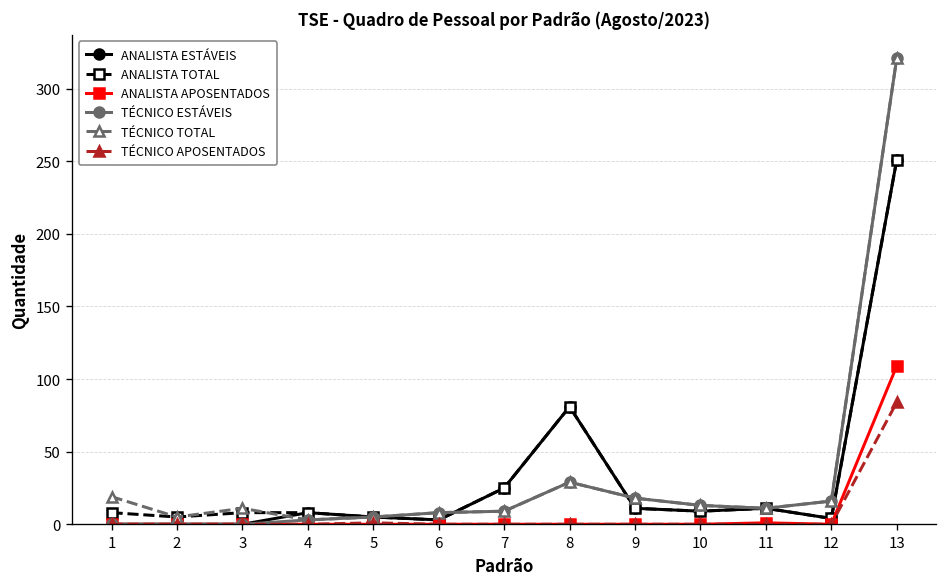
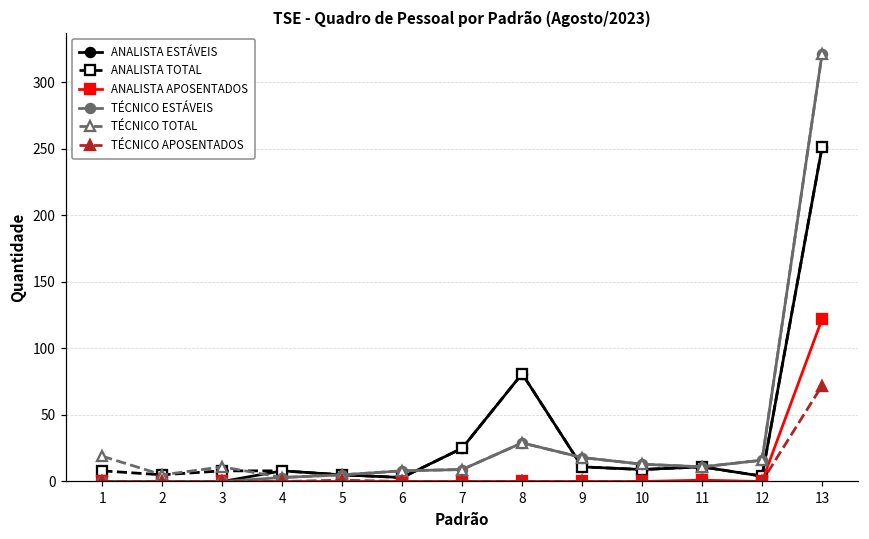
  {
    "ANALISTA APOSENTADOS": {
-     "13": 109
+     "13": 122
    },
    "TÉCNICO APOSENTADOS": {
-     "13": 84
+     "13": 72
    }
  }
